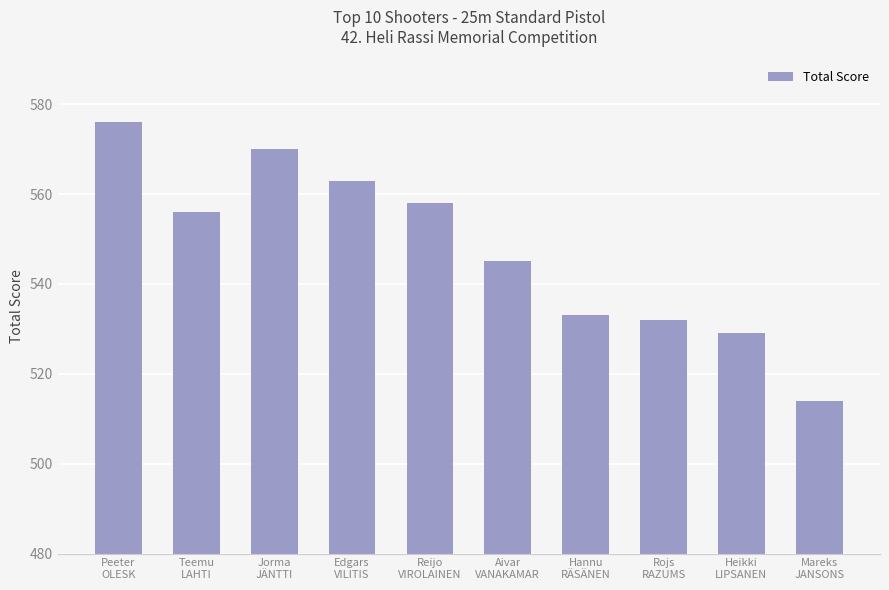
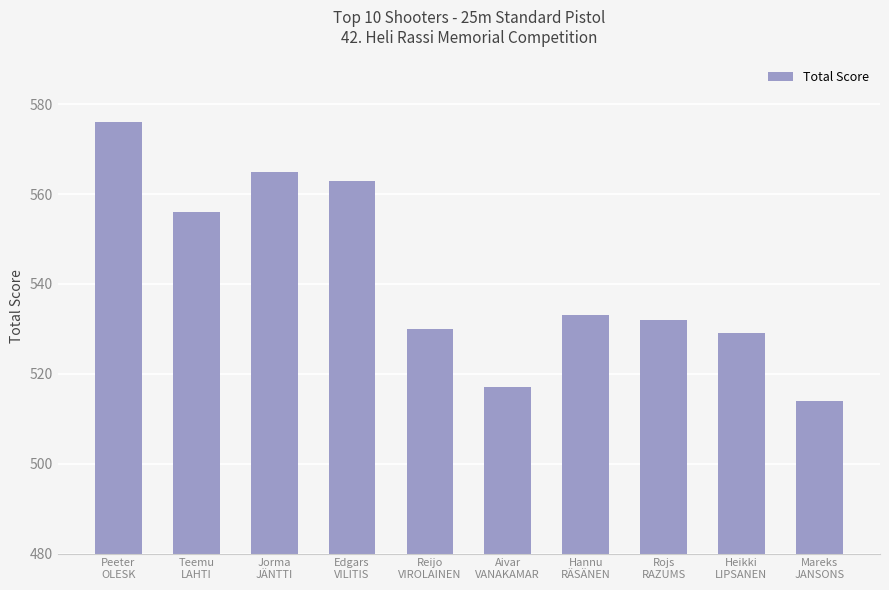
  {
    "Peeter OLESK": 576,
    "Teemu LAHTI": 556,
-   "Jorma JÄNTTI": 570,
+   "Jorma JÄNTTI": 565,
    "Edgars VILITIS": 563,
-   "Reijo VIROLAINEN": 558,
-   "Aivar VANAKAMAR": 545,
+   "Reijo VIROLAINEN": 530,
+   "Aivar VANAKAMAR": 517,
    "Hannu RÄSÄNEN": 533,
    "Rojs RAZUMS": 532,
    "Heikki LIPSANEN": 529,
    "Mareks JANSONS": 514
  }
